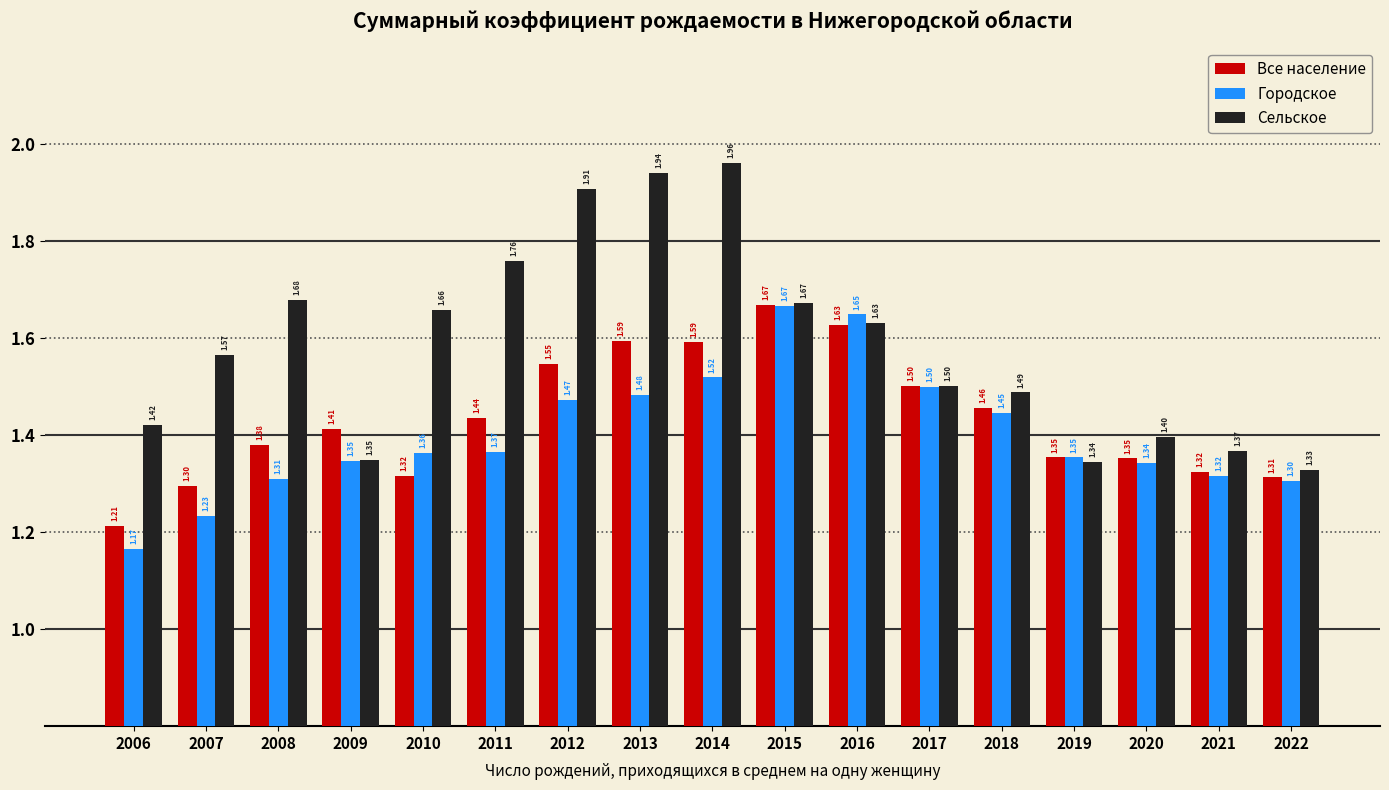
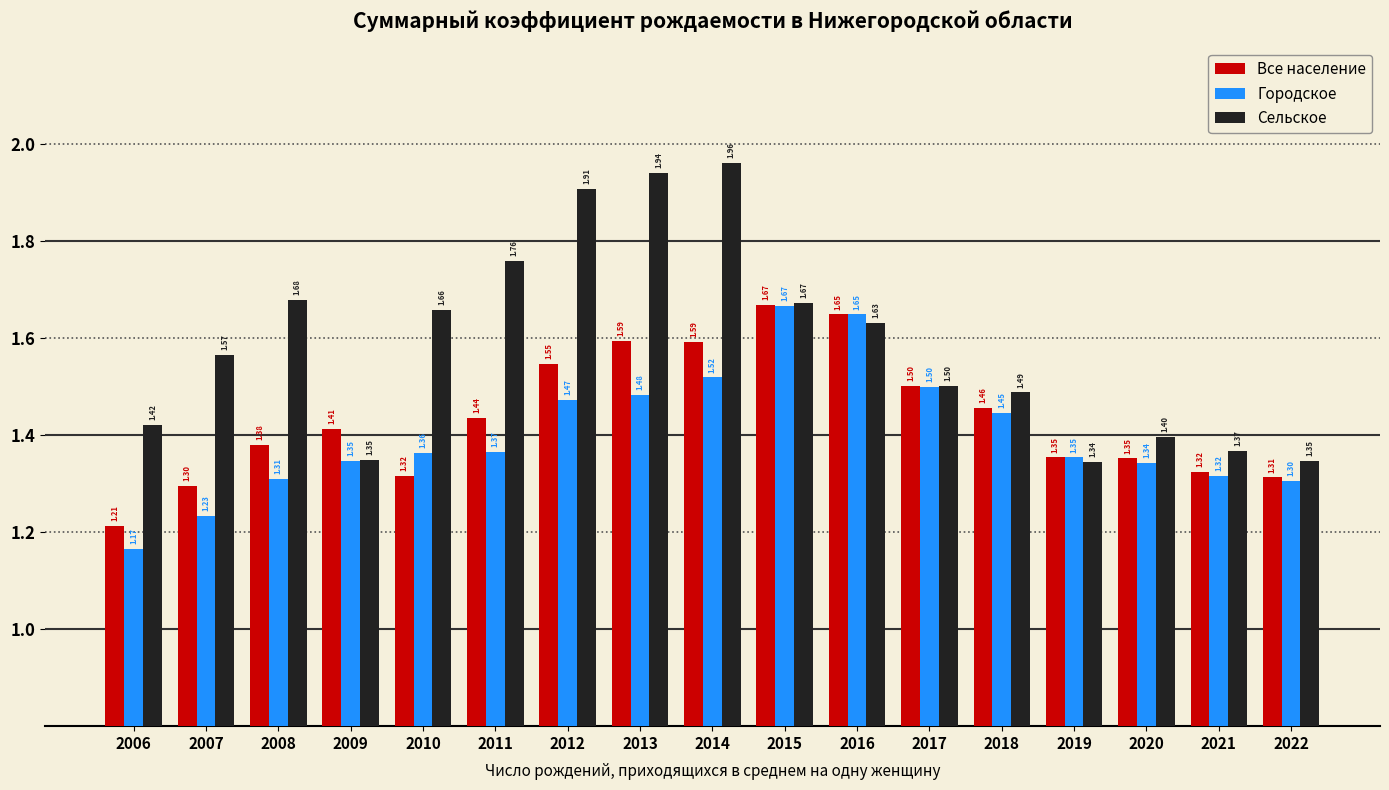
  {
    "Все население": {
      "2006": 1.21,
      "2007": 1.30,
      "2008": 1.38,
      "2009": 1.41,
      "2010": 1.32,
      "2011": 1.44,
      "2012": 1.55,
      "2013": 1.59,
      "2014": 1.59,
      "2015": 1.67,
-     "2016": 1.63,
+     "2016": 1.65,
      "2017": 1.50,
      "2018": 1.46,
      "2019": 1.35,
      "2020": 1.35,
      "2021": 1.32,
      "2022": 1.31
    },
    "Городское": {
      "2006": 1.17,
      "2007": 1.23,
      "2008": 1.31,
      "2009": 1.35,
      "2010": 1.36,
      "2011": 1.37,
      "2012": 1.47,
      "2013": 1.48,
      "2014": 1.52,
      "2015": 1.67,
      "2016": 1.65,
      "2017": 1.50,
      "2018": 1.45,
      "2019": 1.35,
      "2020": 1.34,
      "2021": 1.32,
      "2022": 1.30
    },
    "Сельское": {
      "2006": 1.42,
      "2007": 1.57,
      "2008": 1.68,
      "2009": 1.35,
      "2010": 1.66,
      "2011": 1.76,
      "2012": 1.91,
      "2013": 1.94,
      "2014": 1.96,
      "2015": 1.67,
      "2016": 1.63,
      "2017": 1.50,
      "2018": 1.49,
      "2019": 1.34,
      "2020": 1.40,
      "2021": 1.37,
-     "2022": 1.33
+     "2022": 1.35
    }
  }
